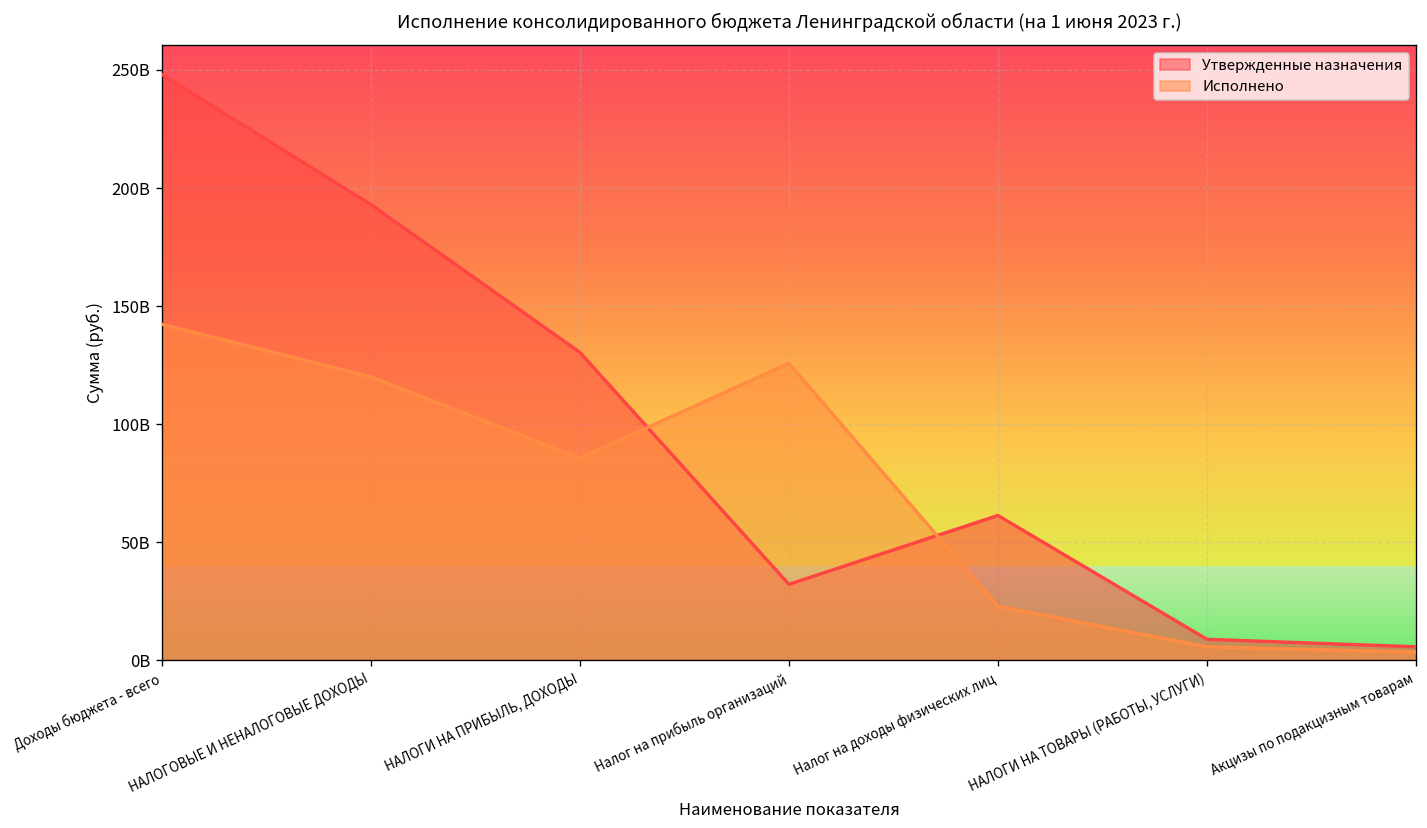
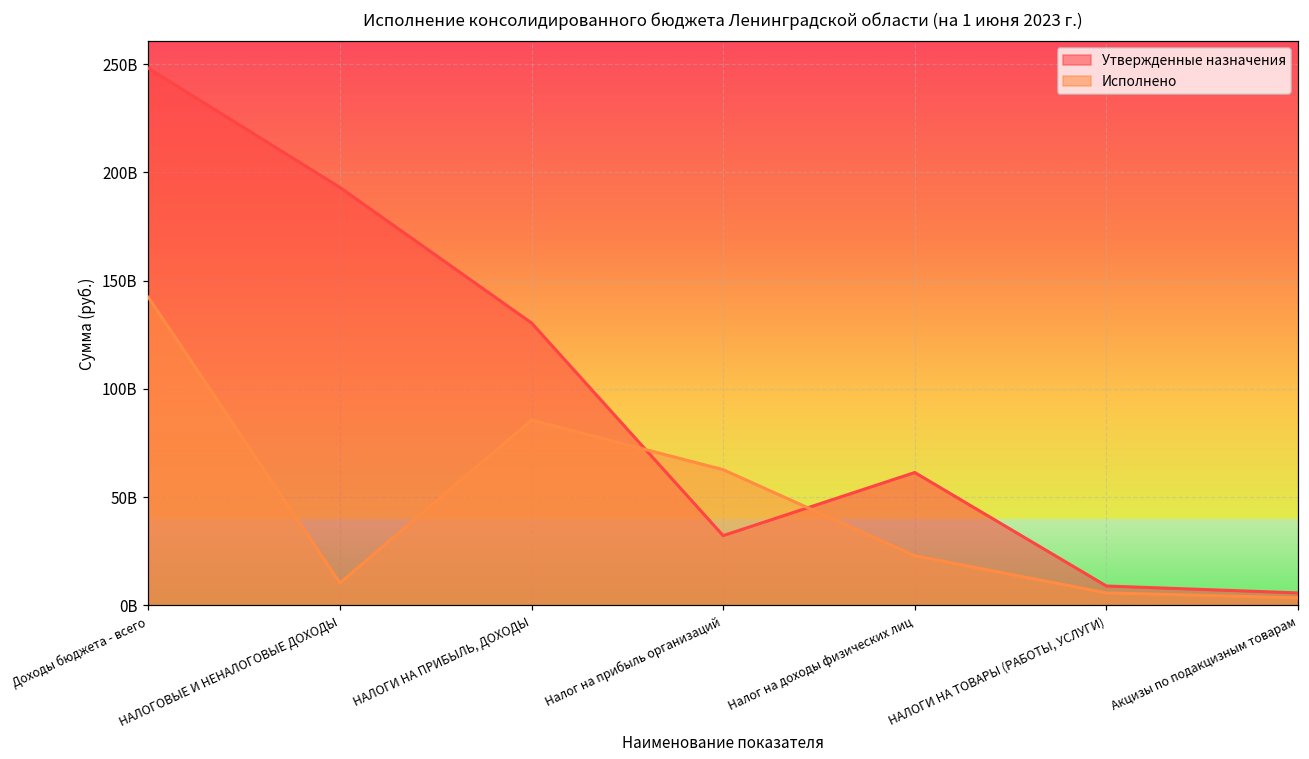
  {
    "Утвержденные назначения": {
      "Доходы бюджета - всего": 248000000000,
      "НАЛОГОВЫЕ И НЕНАЛОГОВЫЕ ДОХОДЫ": 193000000000,
      "НАЛОГИ НА ПРИБЫЛЬ, ДОХОДЫ": 130000000000,
      "Налог на прибыль организаций": 32000000000,
      "Налог на доходы физических лиц": 61000000000,
      "НАЛОГИ НА ТОВАРЫ (РАБОТЫ, УСЛУГИ)": 9000000000,
      "Акцизы по подакцизным товарам": 6000000000
    },
    "Исполнено": {
      "Доходы бюджета - всего": 142000000000,
-     "НАЛОГОВЫЕ И НЕНАЛОГОВЫЕ ДОХОДЫ": 120000000000,
+     "НАЛОГОВЫЕ И НЕНАЛОГОВЫЕ ДОХОДЫ": 10000000000,
      "НАЛОГИ НА ПРИБЫЛЬ, ДОХОДЫ": 86000000000,
-     "Налог на прибыль организаций": 126000000000,
+     "Налог на прибыль организаций": 63000000000,
      "Налог на доходы физических лиц": 23000000000,
      "НАЛОГИ НА ТОВАРЫ (РАБОТЫ, УСЛУГИ)": 6000000000,
      "Акцизы по подакцизным товарам": 4000000000
    }
  }
